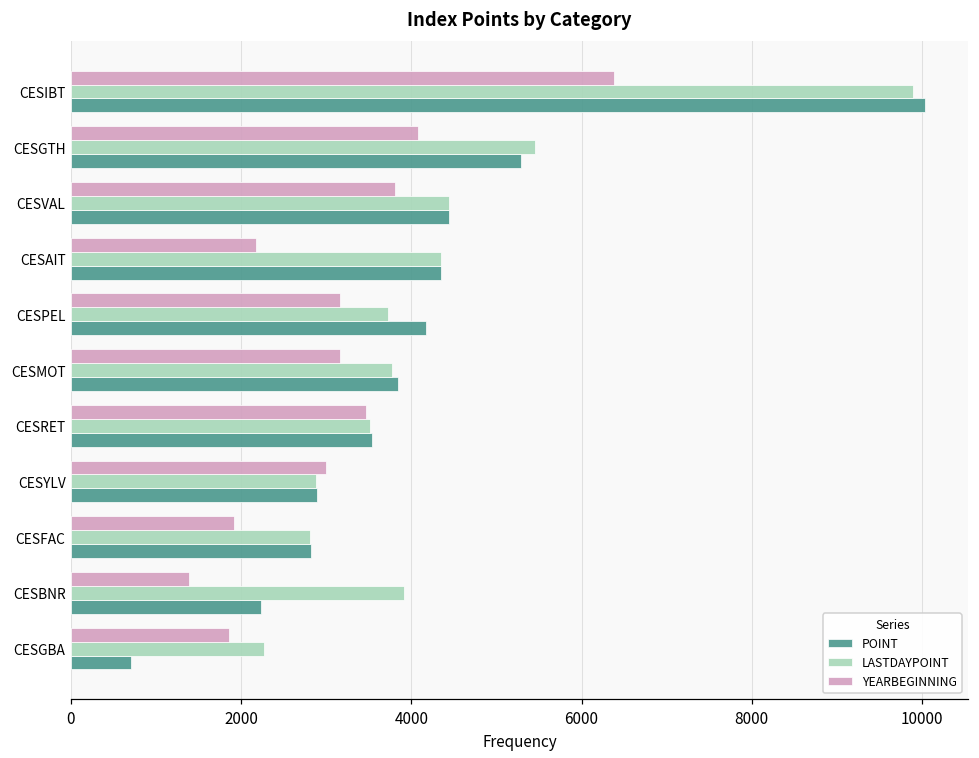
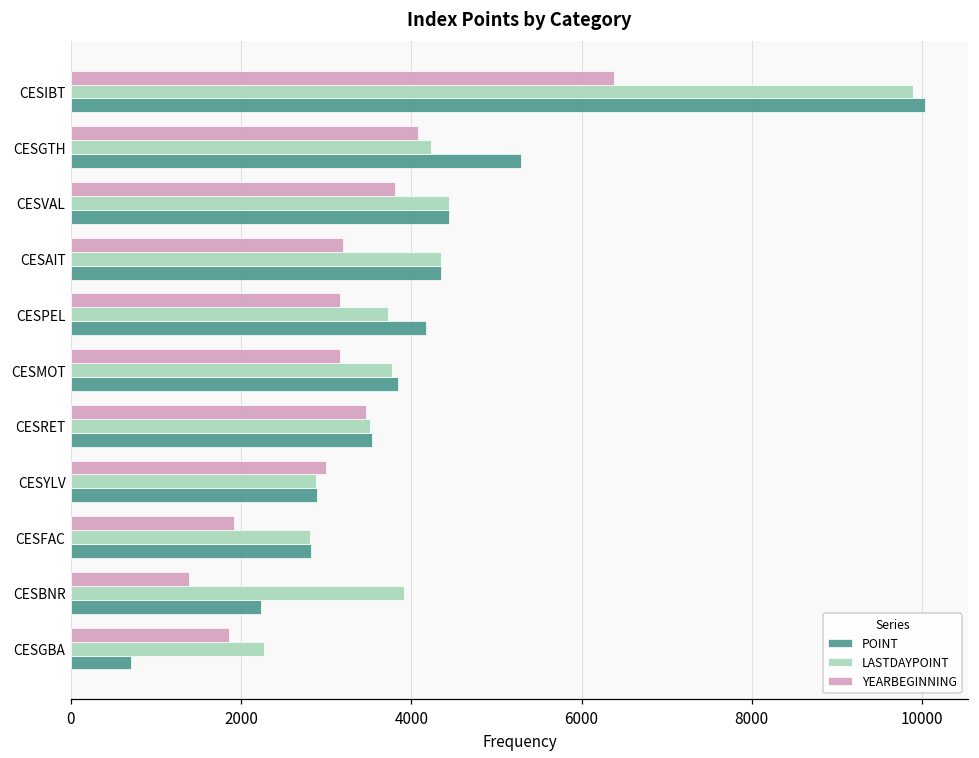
  {
    "POINT": {
      "CESIBT": 10000,
      "CESGTH": 5300,
      "CESVAL": 4400,
      "CESAIT": 4400,
      "CESPEL": 4200,
      "CESMOT": 3800,
      "CESRET": 3500,
      "CESYLV": 2900,
      "CESFAC": 2800,
      "CESBNR": 2200,
      "CESGBA": 700
    },
    "LASTDAYPOINT": {
      "CESIBT": 9900,
-     "CESGTH": 5500,
+     "CESGTH": 4200,
      "CESVAL": 4400,
      "CESAIT": 4400,
      "CESPEL": 3700,
      "CESMOT": 3800,
      "CESRET": 3500,
      "CESYLV": 2900,
      "CESFAC": 2800,
      "CESBNR": 3900,
      "CESGBA": 2300
    },
    "YEARBEGINNING": {
      "CESIBT": 6400,
      "CESGTH": 4100,
      "CESVAL": 3800,
-     "CESAIT": 2200,
+     "CESAIT": 3200,
      "CESPEL": 3200,
      "CESMOT": 3200,
      "CESRET": 3500,
      "CESYLV": 3000,
      "CESFAC": 1900,
      "CESBNR": 1400,
      "CESGBA": 1900
    }
  }
